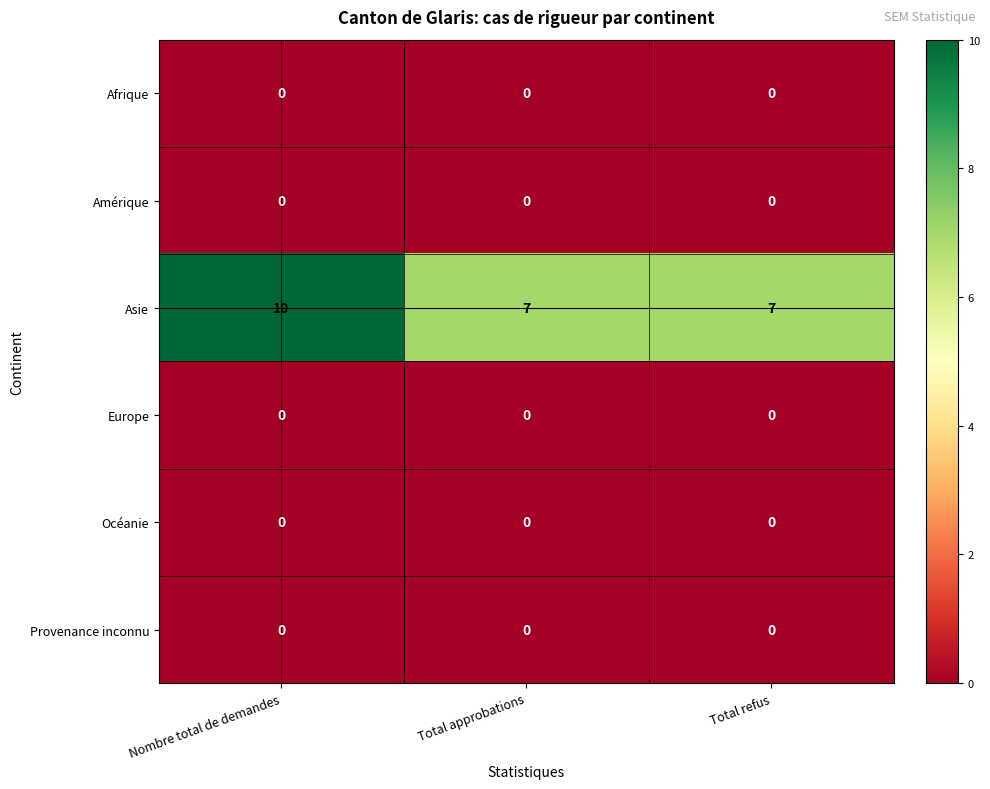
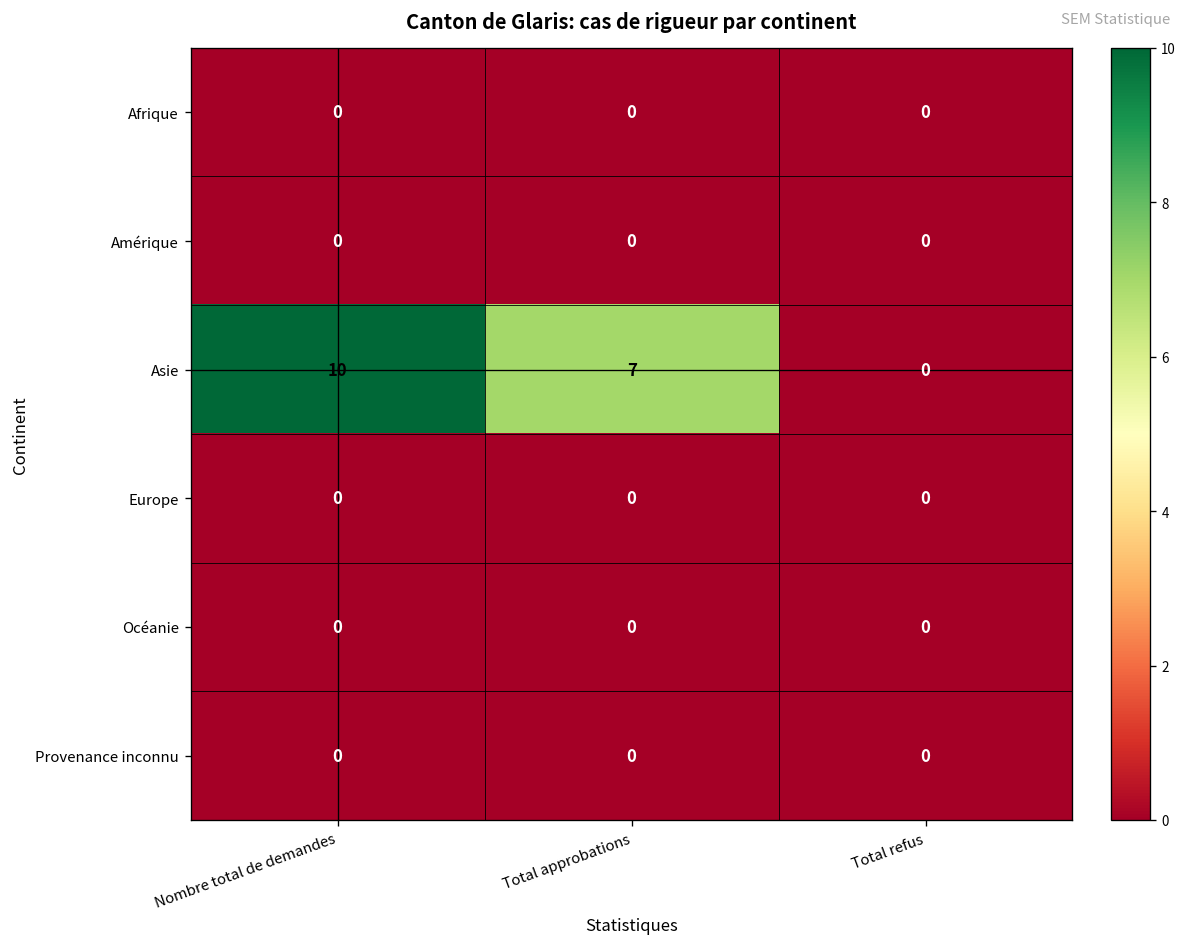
  {
    "Afrique": {
      "Nombre total de demandes": 0,
      "Total approbations": 0,
      "Total refus": 0
    },
    "Amérique": {
      "Nombre total de demandes": 0,
      "Total approbations": 0,
      "Total refus": 0
    },
    "Asie": {
      "Nombre total de demandes": 10,
      "Total approbations": 7,
-     "Total refus": 7
+     "Total refus": 0
    },
    "Europe": {
      "Nombre total de demandes": 0,
      "Total approbations": 0,
      "Total refus": 0
    },
    "Océanie": {
      "Nombre total de demandes": 0,
      "Total approbations": 0,
      "Total refus": 0
    },
    "Provenance inconnu": {
      "Nombre total de demandes": 0,
      "Total approbations": 0,
      "Total refus": 0
    }
  }
